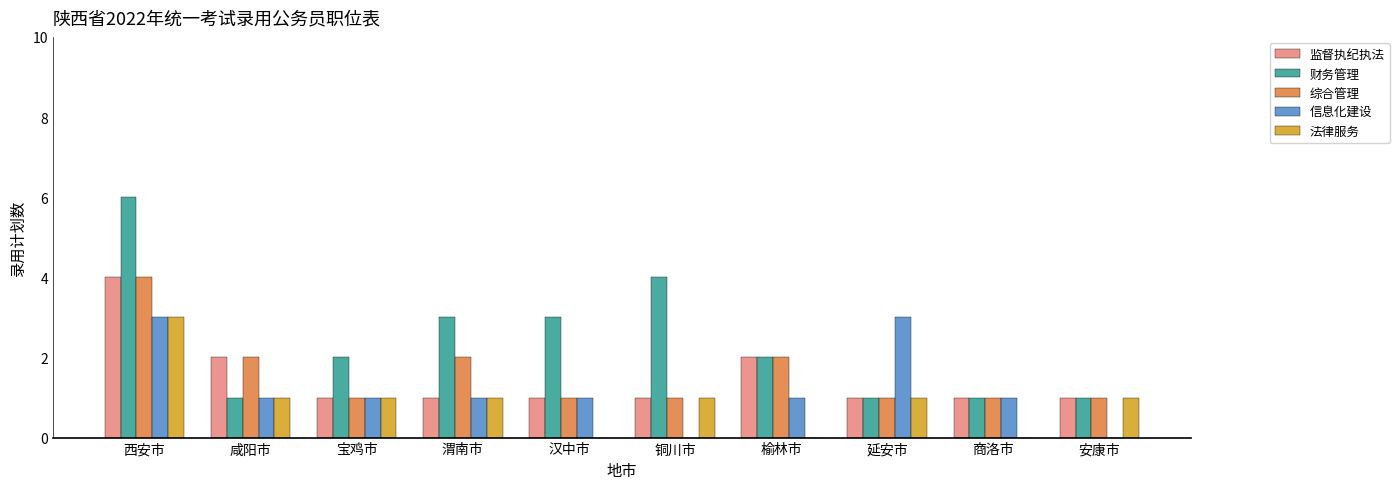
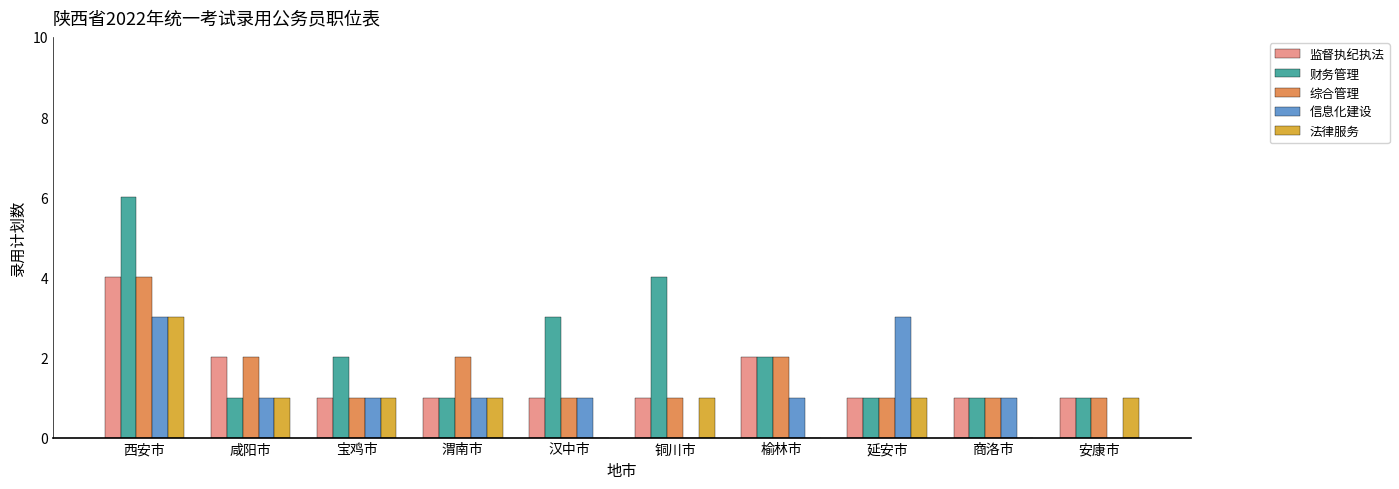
  {
    "监督执纪执法": {
      "西安市": 4,
      "咸阳市": 2,
      "宝鸡市": 1,
      "渭南市": 1,
      "汉中市": 1,
      "铜川市": 1,
      "榆林市": 2,
      "延安市": 1,
      "商洛市": 1,
      "安康市": 1
    },
    "财务管理": {
      "西安市": 6,
      "咸阳市": 1,
      "宝鸡市": 2,
-     "渭南市": 3,
+     "渭南市": 1,
      "汉中市": 3,
      "铜川市": 4,
      "榆林市": 2,
      "延安市": 1,
      "商洛市": 1,
      "安康市": 1
    },
    "信息化建设": {
      "西安市": 3,
      "咸阳市": 1,
      "宝鸡市": 1,
      "渭南市": 1,
      "汉中市": 1,
      "铜川市": 0,
      "榆林市": 1,
      "延安市": 3,
      "商洛市": 1,
      "安康市": 0
    }
  }
